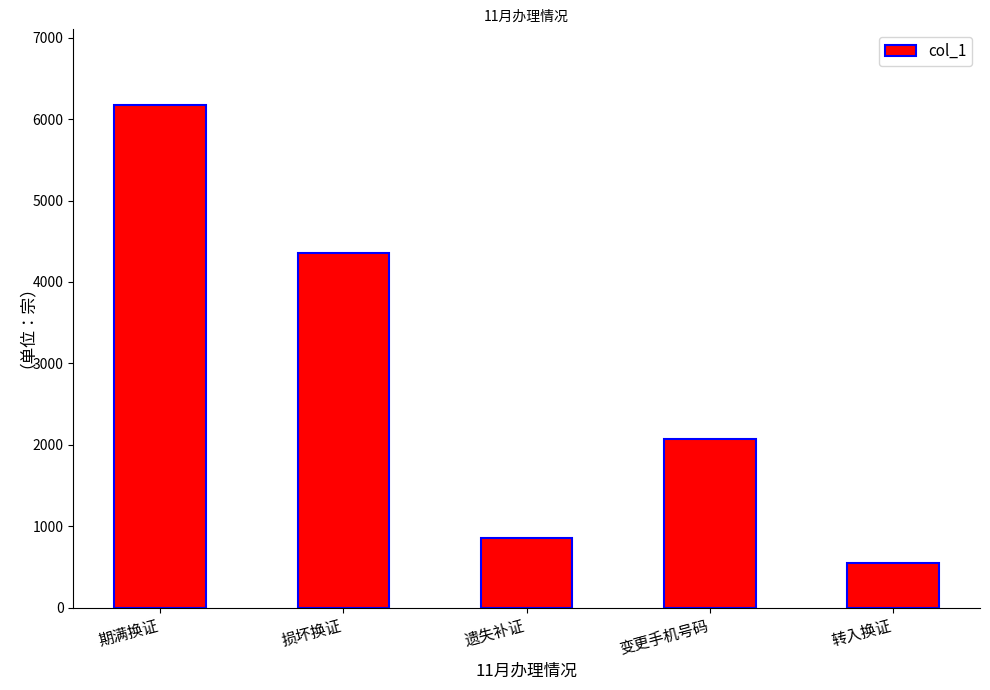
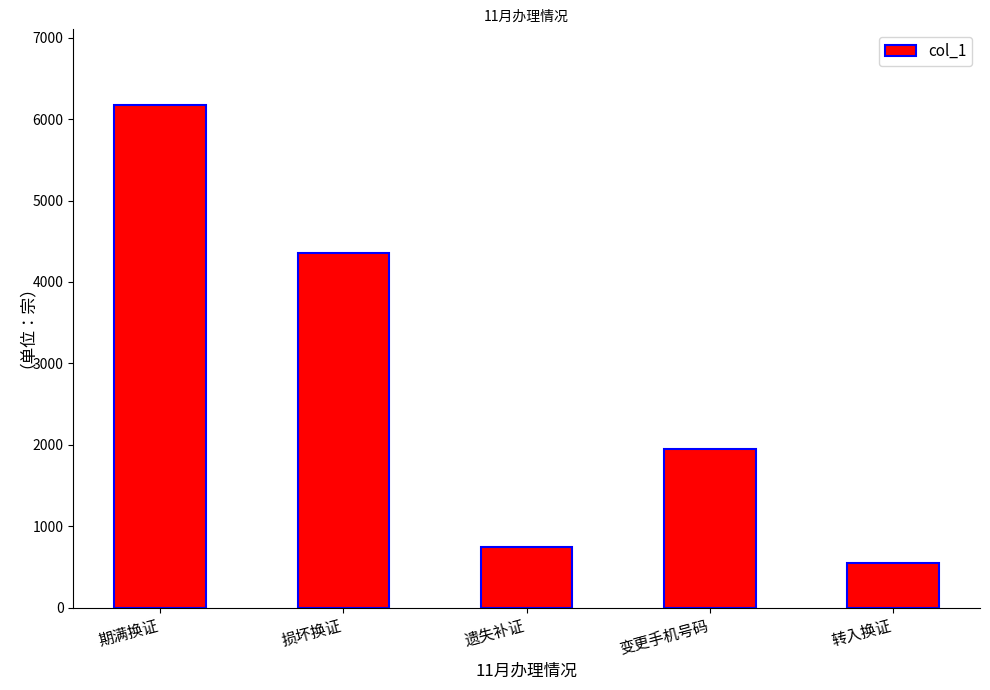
  {
    "期满换证": 6200,
    "损坏换证": 4400,
-   "遗失补证": 900,
-   "变更手机号码": 2100,
+   "遗失补证": 700,
+   "变更手机号码": 1900,
    "转入换证": 500
  }
